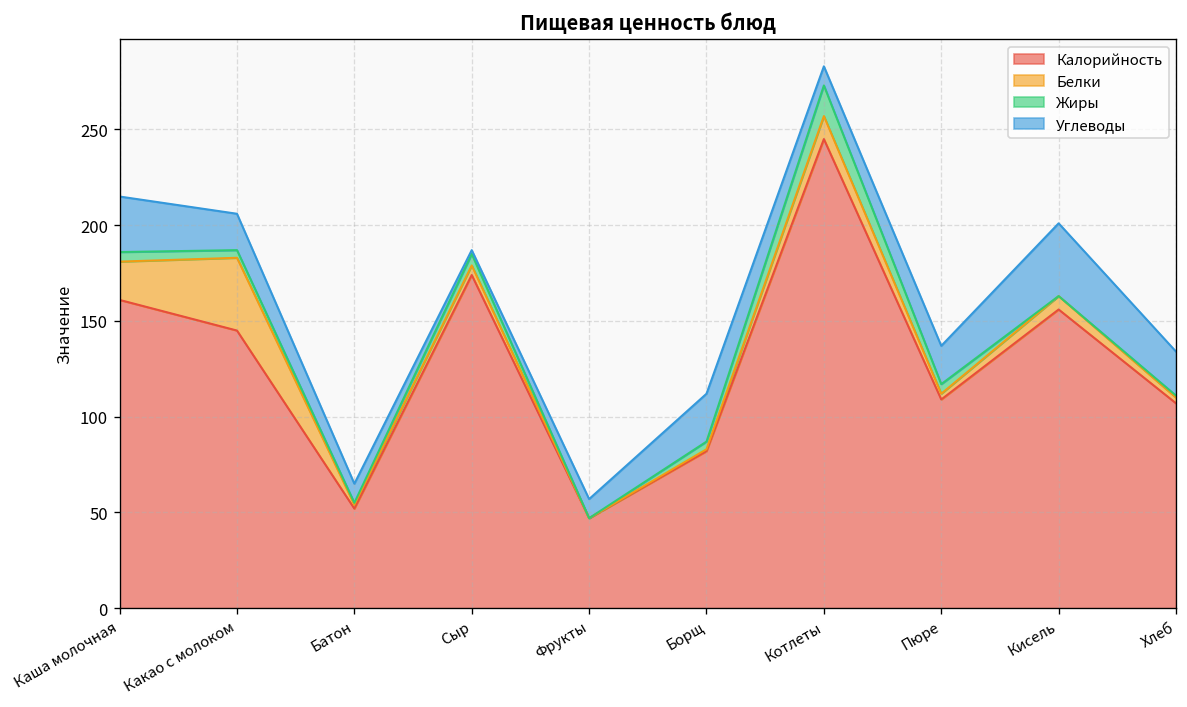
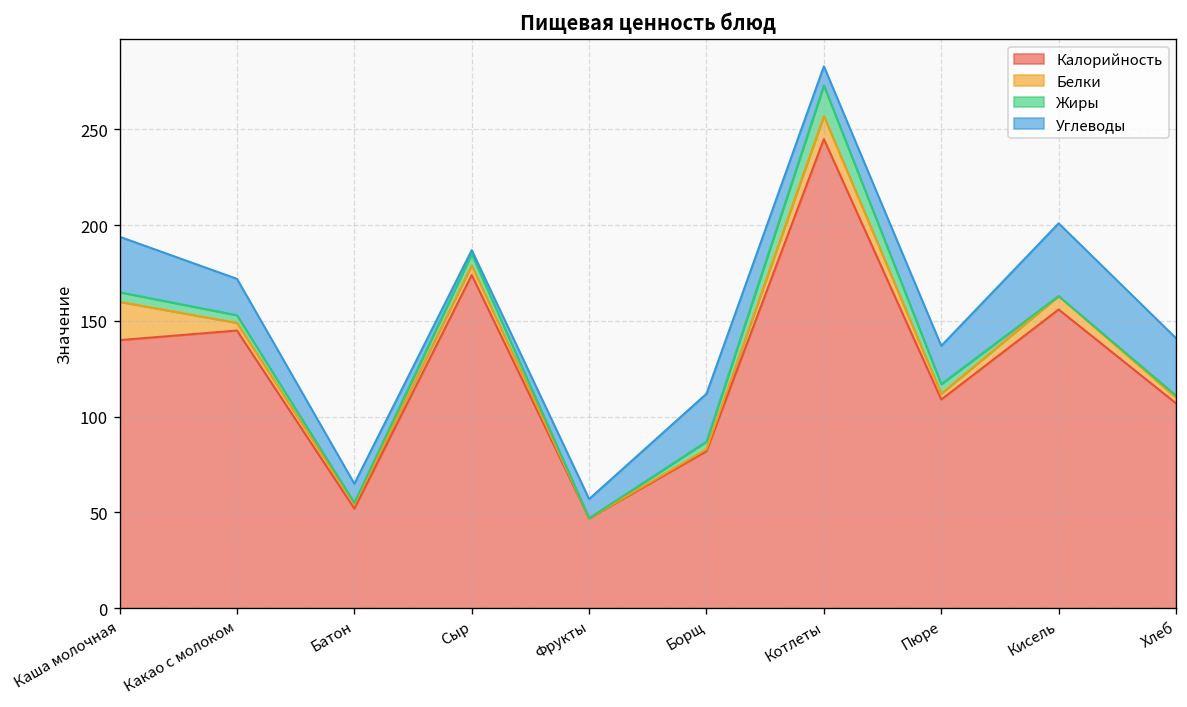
  {
    "Калорийность": {
-     "Каша молочная": 161,
+     "Каша молочная": 140,
      "Какао с молоком": 145,
      "Батон": 52,
      "Сыр": 174,
      "Котлеты": 245,
      "Пюре": 109,
      "Кисель": 156,
      "Хлеб": 107
    },
    "Белки": {
      "Каша молочная": 20,
-     "Какао с молоком": 38,
+     "Какао с молоком": 4,
      "Сыр": 5,
      "Котлеты": 12,
      "Пюре": 3
    },
    "Жиры": {
      "Каша молочная": 5,
      "Какао с молоком": 4,
      "Сыр": 6,
      "Борщ": 4,
      "Котлеты": 16,
      "Пюре": 5
    },
    "Углеводы": {
      "Каша молочная": 29,
      "Какао с молоком": 19,
      "Батон": 10,
      "Сыр": 2,
      "Фрукты": 10,
      "Борщ": 25,
      "Котлеты": 10,
      "Пюре": 20,
      "Кисель": 38,
-     "Хлеб": 23
+     "Хлеб": 30
    }
  }
